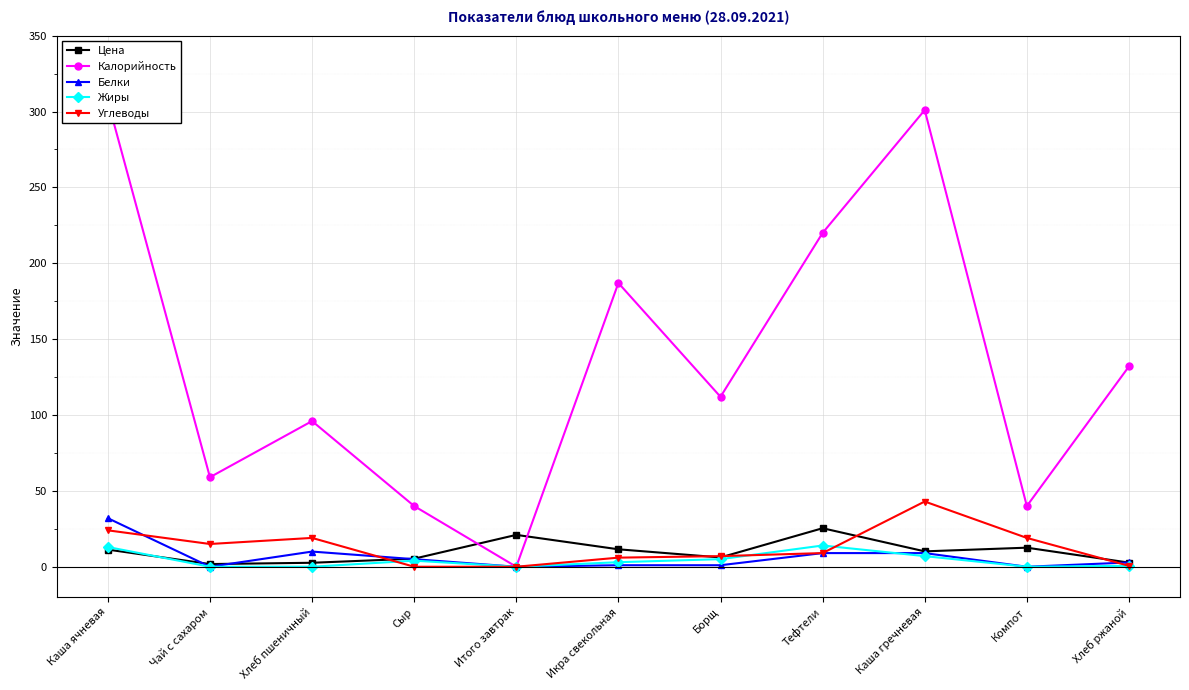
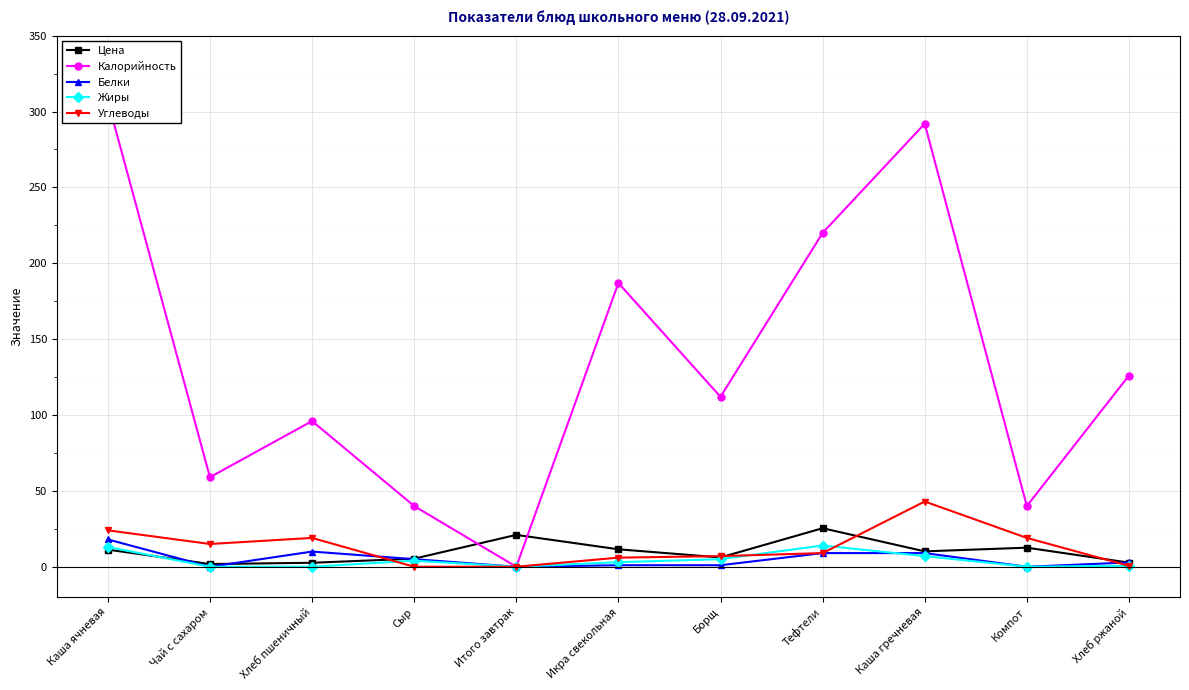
  {
    "Цена": {
      "Каша ячневая": 11,
      "Чай с сахаром": 2,
      "Хлеб пшеничный": 3,
      "Итого завтрак": 21,
      "Икра свекольная": 12,
      "Тефтели": 25,
      "Компот": 13
    },
    "Калорийность": {
      "Чай с сахаром": 59,
      "Хлеб пшеничный": 96,
      "Сыр": 40,
      "Икра свекольная": 187,
      "Борщ": 112,
      "Тефтели": 220,
-     "Каша гречневая": 301,
+     "Каша гречневая": 292,
      "Компот": 40,
-     "Хлеб ржаной": 132
+     "Хлеб ржаной": 126
    },
    "Белки": {
-     "Каша ячневая": 32,
+     "Каша ячневая": 18,
      "Хлеб пшеничный": 10,
      "Икра свекольная": 1,
      "Борщ": 1
    },
    "Жиры": {
      "Каша ячневая": 13,
      "Хлеб пшеничный": 0,
      "Икра свекольная": 3,
      "Тефтели": 14,
      "Каша гречневая": 7
    },
    "Углеводы": {
      "Каша ячневая": 24,
      "Чай с сахаром": 15,
      "Хлеб пшеничный": 19,
      "Сыр": 0,
      "Икра свекольная": 6,
      "Каша гречневая": 43,
      "Компот": 19
    }
  }
